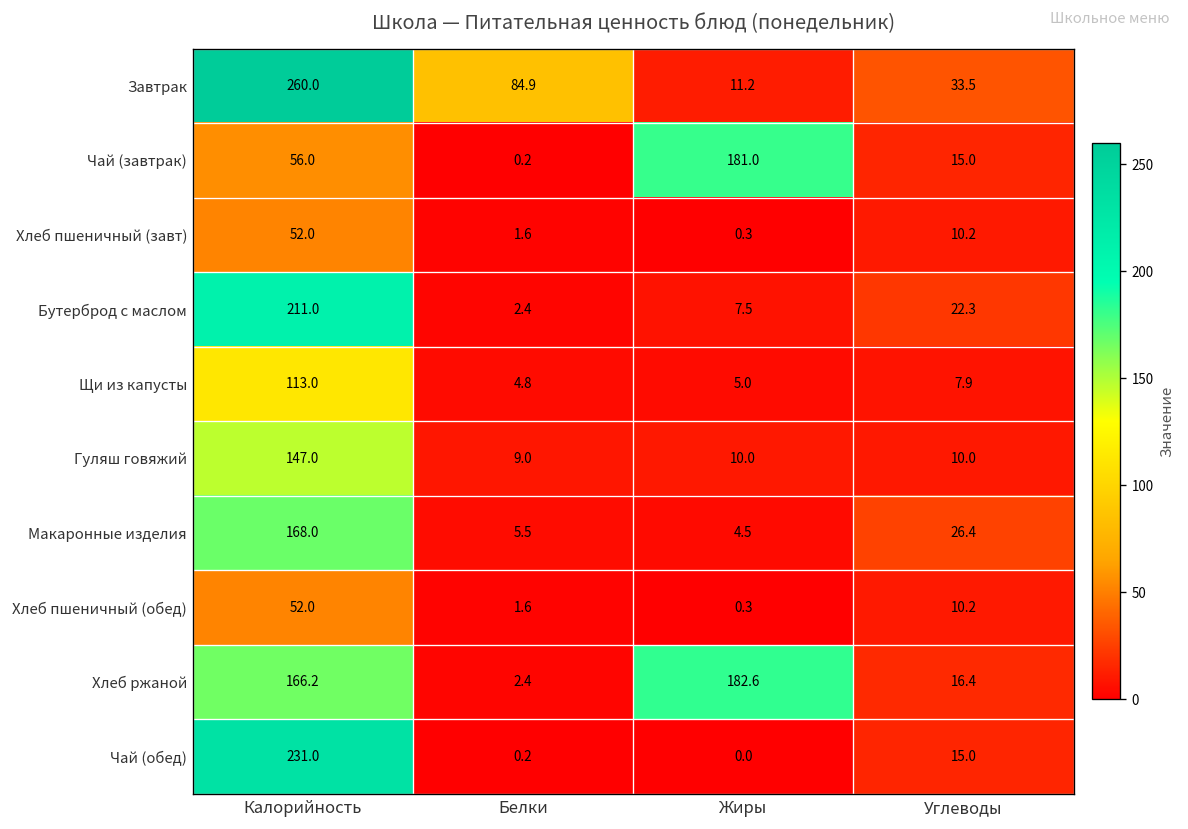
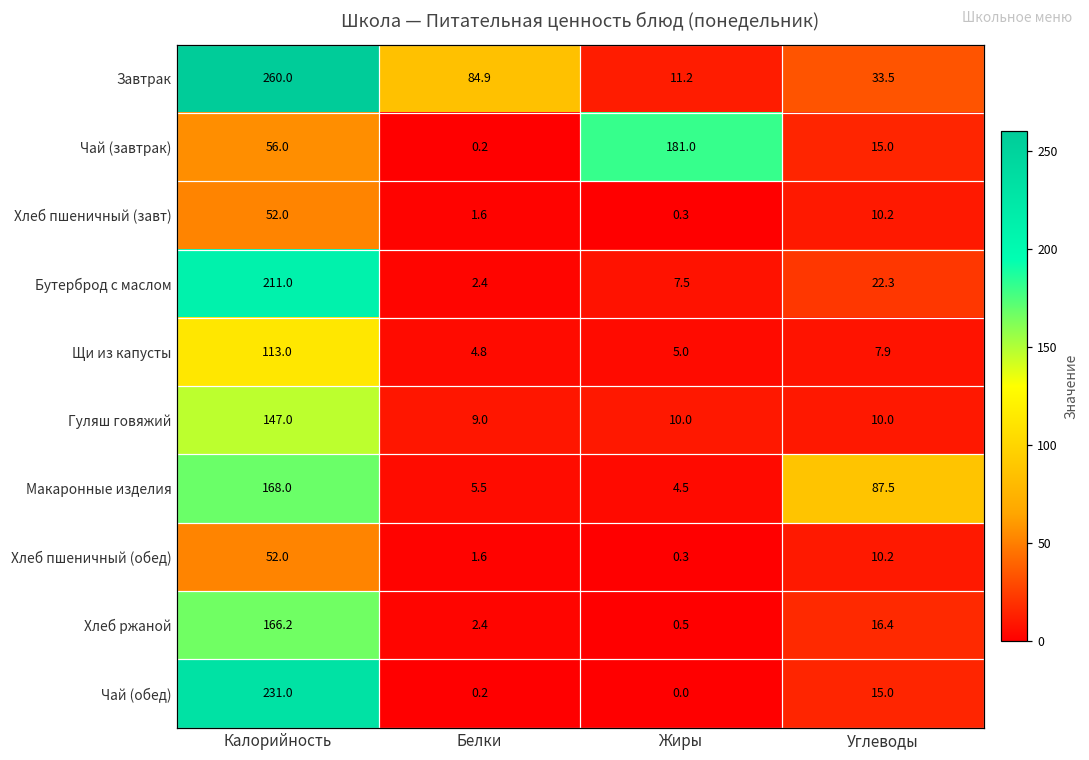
  {
    "Завтрак": {
      "Калорийность": 260.0,
      "Белки": 84.9,
      "Жиры": 11.2,
      "Углеводы": 33.5
    },
    "Чай (завтрак)": {
      "Калорийность": 56.0,
      "Белки": 0.2,
      "Жиры": 181.0,
      "Углеводы": 15.0
    },
    "Хлеб пшеничный (завт)": {
      "Калорийность": 52.0,
      "Белки": 1.6,
      "Жиры": 0.3,
      "Углеводы": 10.2
    },
    "Бутерброд с маслом": {
      "Калорийность": 211.0,
      "Белки": 2.4,
      "Жиры": 7.5,
      "Углеводы": 22.3
    },
    "Щи из капусты": {
      "Калорийность": 113.0,
      "Белки": 4.8,
      "Жиры": 5.0,
      "Углеводы": 7.9
    },
    "Гуляш говяжий": {
      "Калорийность": 147.0,
      "Белки": 9.0,
      "Жиры": 10.0,
      "Углеводы": 10.0
    },
    "Макаронные изделия": {
      "Калорийность": 168.0,
      "Белки": 5.5,
      "Жиры": 4.5,
-     "Углеводы": 26.4
+     "Углеводы": 87.5
    },
    "Хлеб пшеничный (обед)": {
      "Калорийность": 52.0,
      "Белки": 1.6,
      "Жиры": 0.3,
      "Углеводы": 10.2
    },
    "Хлеб ржаной": {
      "Калорийность": 166.2,
      "Белки": 2.4,
-     "Жиры": 182.6,
+     "Жиры": 0.5,
      "Углеводы": 16.4
    },
    "Чай (обед)": {
      "Калорийность": 231.0,
      "Белки": 0.2,
      "Жиры": 0.0,
      "Углеводы": 15.0
    }
  }
